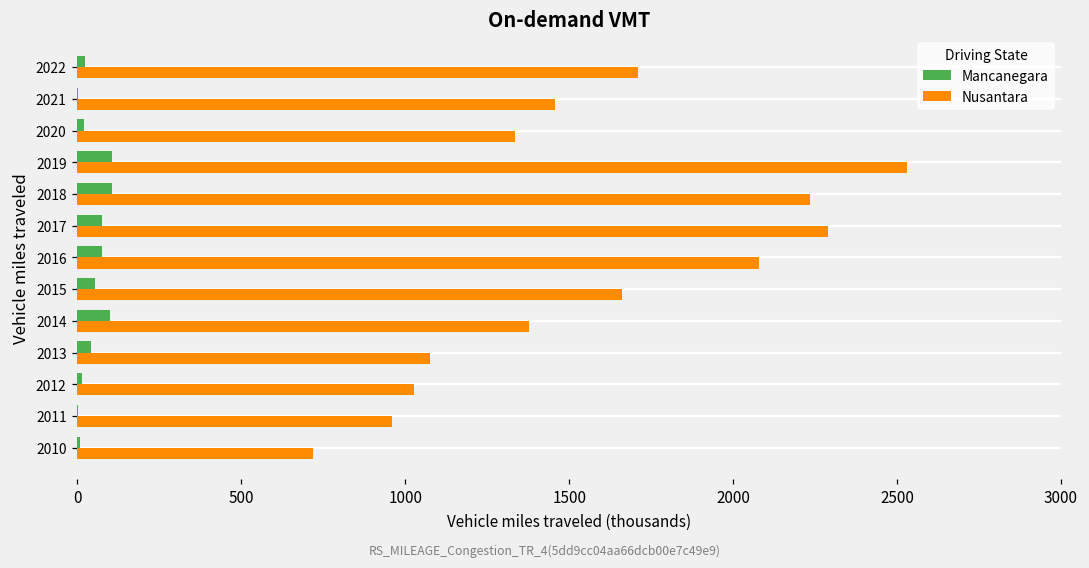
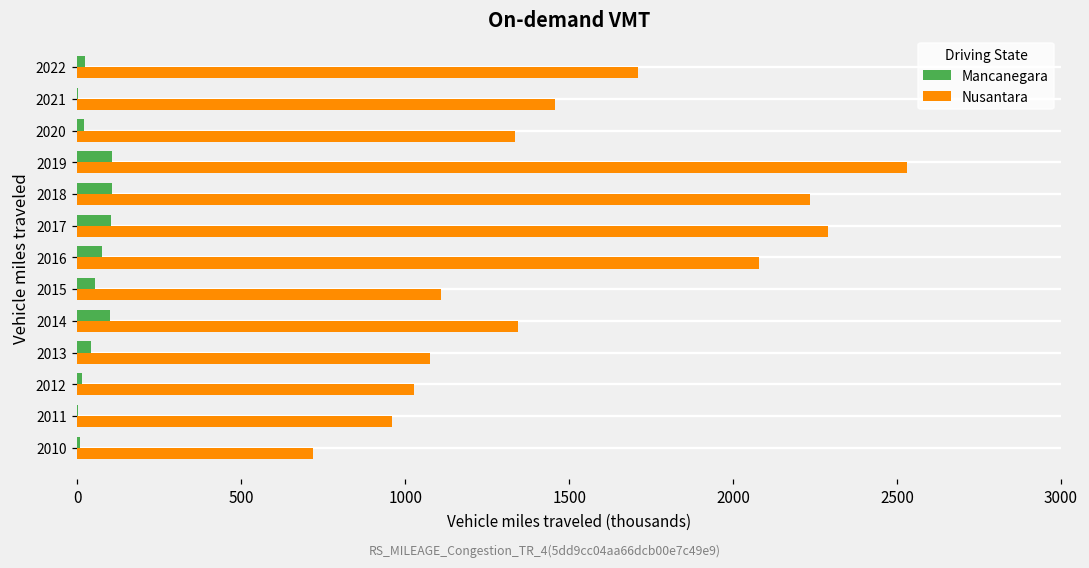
  {
    "Mancanegara": {
      "2022": 20,
      "2020": 20,
      "2019": 110,
      "2018": 110,
-     "2017": 80,
+     "2017": 100,
      "2016": 80,
      "2015": 50,
      "2014": 100,
      "2013": 40,
      "2012": 10,
      "2010": 10
    },
    "Nusantara": {
      "2022": 1710,
      "2021": 1460,
      "2020": 1340,
      "2019": 2530,
      "2018": 2230,
      "2017": 2290,
      "2016": 2080,
-     "2015": 1660,
-     "2014": 1380,
+     "2015": 1110,
+     "2014": 1340,
      "2013": 1080,
      "2012": 1030,
      "2011": 960,
      "2010": 720
    }
  }
